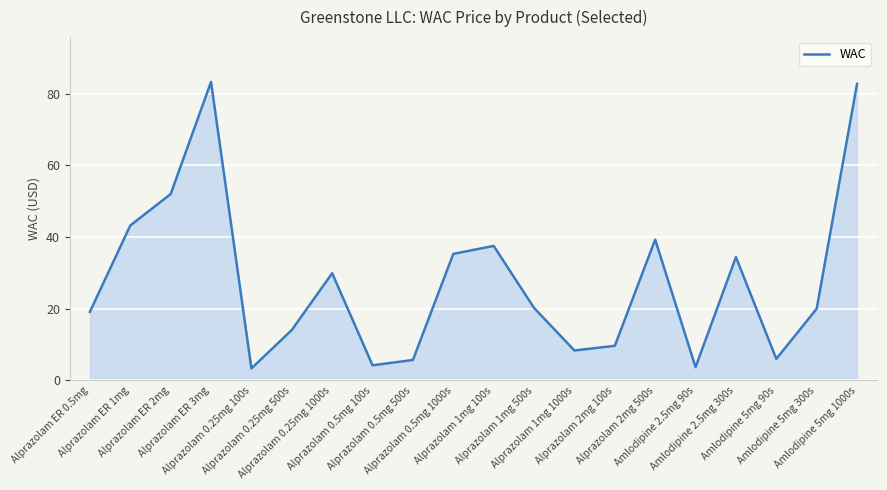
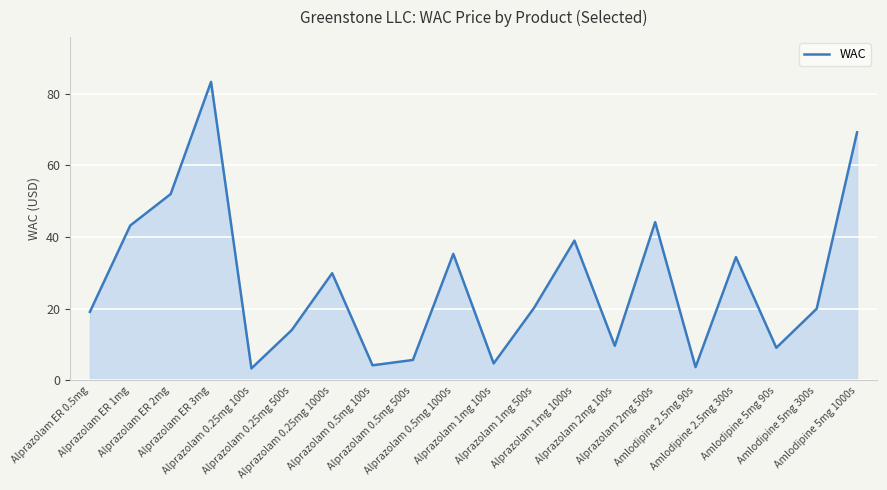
  {
    "Alprazolam ER 0.5mg": 19,
    "Alprazolam ER 1mg": 43,
    "Alprazolam ER 2mg": 52,
    "Alprazolam ER 3mg": 83,
    "Alprazolam 0.25mg 100s": 3,
    "Alprazolam 0.25mg 500s": 14,
    "Alprazolam 0.25mg 1000s": 30,
    "Alprazolam 0.5mg 100s": 4,
    "Alprazolam 0.5mg 500s": 6,
    "Alprazolam 0.5mg 1000s": 35,
-   "Alprazolam 1mg 100s": 38,
+   "Alprazolam 1mg 100s": 5,
    "Alprazolam 1mg 500s": 20,
-   "Alprazolam 1mg 1000s": 8,
+   "Alprazolam 1mg 1000s": 39,
    "Alprazolam 2mg 100s": 10,
-   "Alprazolam 2mg 500s": 39,
+   "Alprazolam 2mg 500s": 44,
    "Amlodipine 2.5mg 90s": 4,
    "Amlodipine 2.5mg 300s": 34,
-   "Amlodipine 5mg 90s": 6,
+   "Amlodipine 5mg 90s": 9,
    "Amlodipine 5mg 300s": 20,
-   "Amlodipine 5mg 1000s": 83
+   "Amlodipine 5mg 1000s": 69
  }
